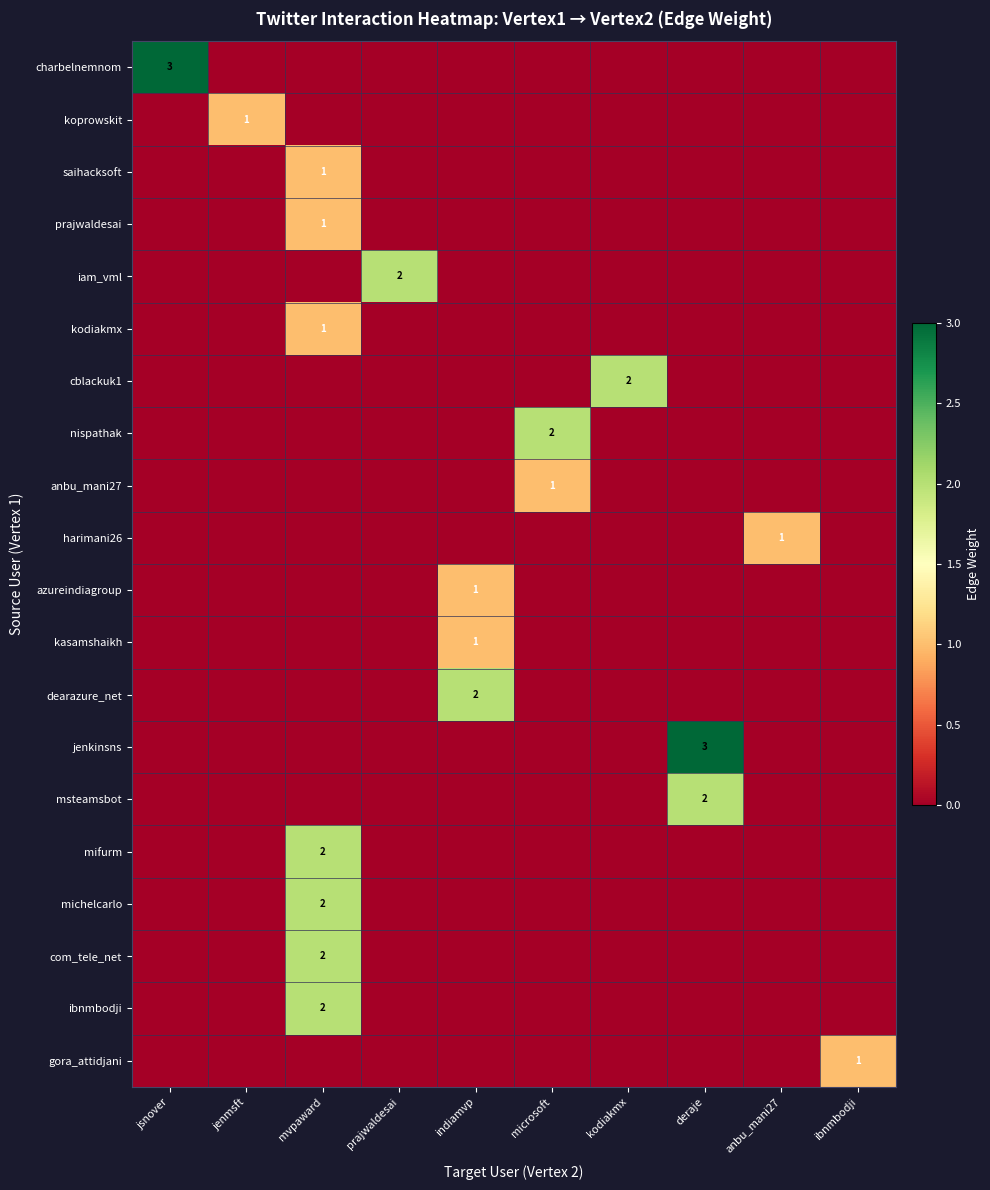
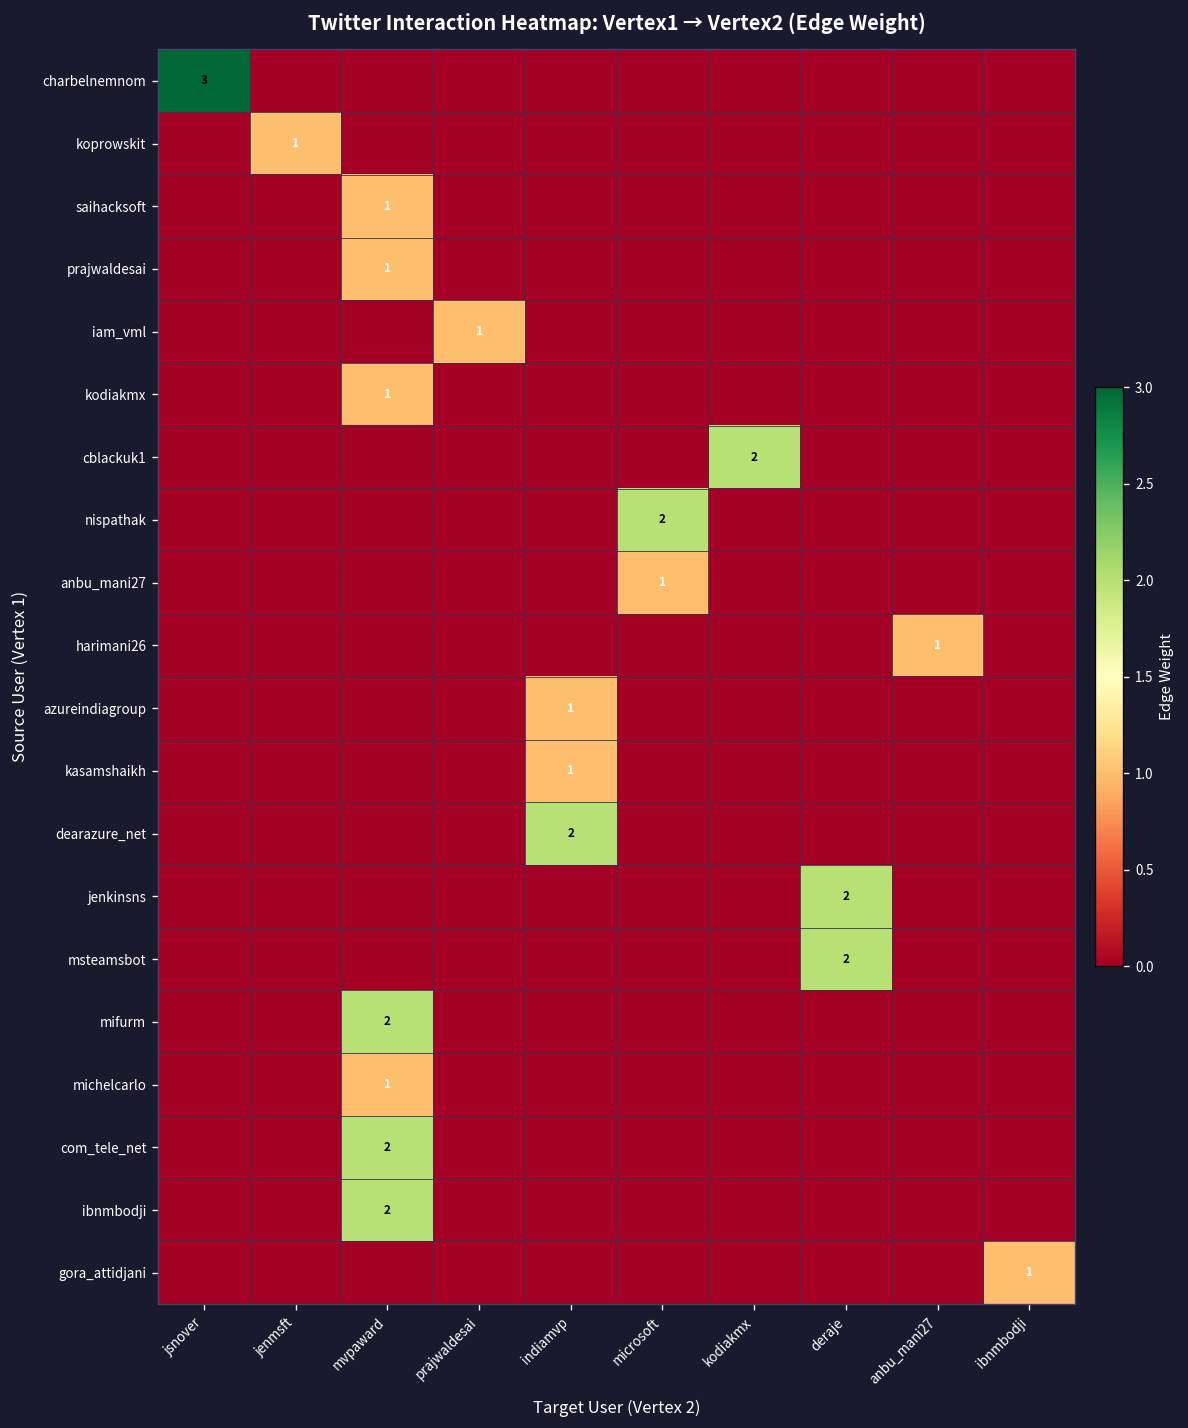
  {
    "charbelnemnom": {
      "jsnover": 3
    },
    "koprowskit": {
      "jenmsft": 1
    },
    "saihacksoft": {
      "mvpaward": 1
    },
    "prajwaldesai": {
      "mvpaward": 1
    },
    "iam_vml": {
-     "prajwaldesai": 2
+     "prajwaldesai": 1
    },
    "kodiakmx": {
      "mvpaward": 1
    },
    "cblackuk1": {
      "kodiakmx": 2
    },
    "nispathak": {
      "microsoft": 2
    },
    "anbu_mani27": {
      "microsoft": 1
    },
    "harimani26": {
      "anbu_mani27": 1
    },
    "azureindiagroup": {
      "indiamvp": 1
    },
    "kasamshaikh": {
      "indiamvp": 1
    },
    "dearazure_net": {
      "indiamvp": 2
    },
    "jenkinsns": {
-     "deraje": 3
+     "deraje": 2
    },
    "msteamsbot": {
      "deraje": 2
    },
    "mifurm": {
      "mvpaward": 2
    },
    "michelcarlo": {
-     "mvpaward": 2
+     "mvpaward": 1
    },
    "com_tele_net": {
      "mvpaward": 2
    },
    "ibnmbodji": {
      "mvpaward": 2
    },
    "gora_attidjani": {
      "ibnmbodji": 1
    }
  }
